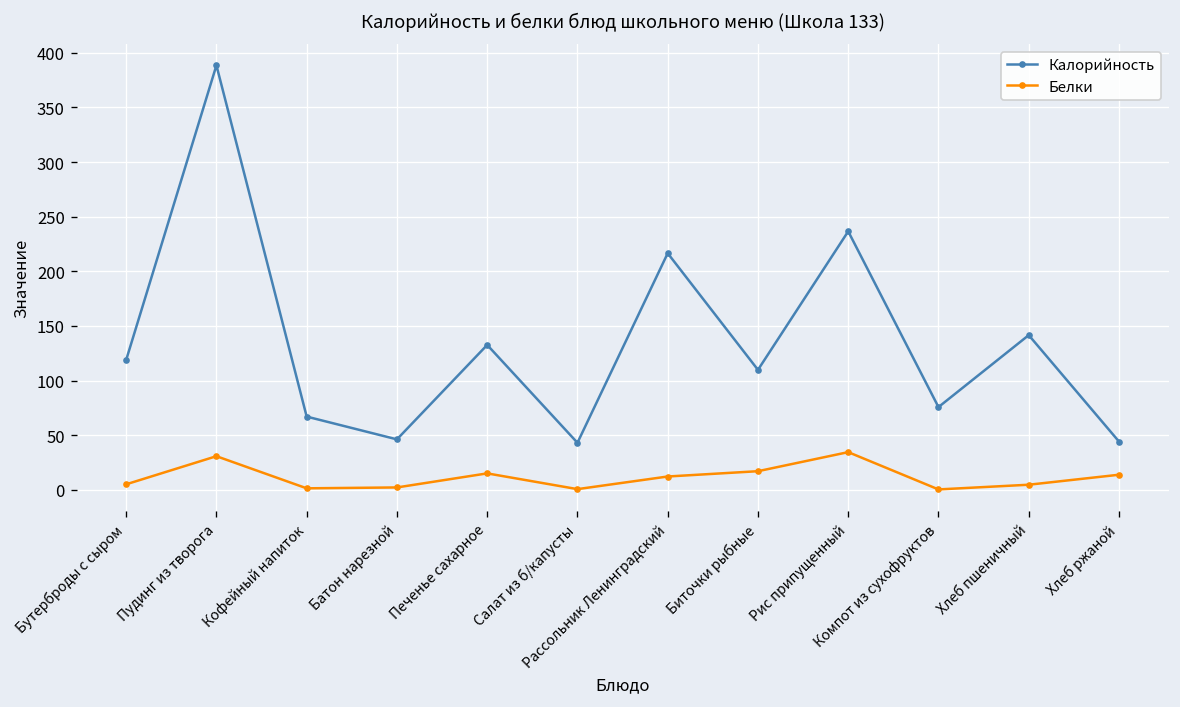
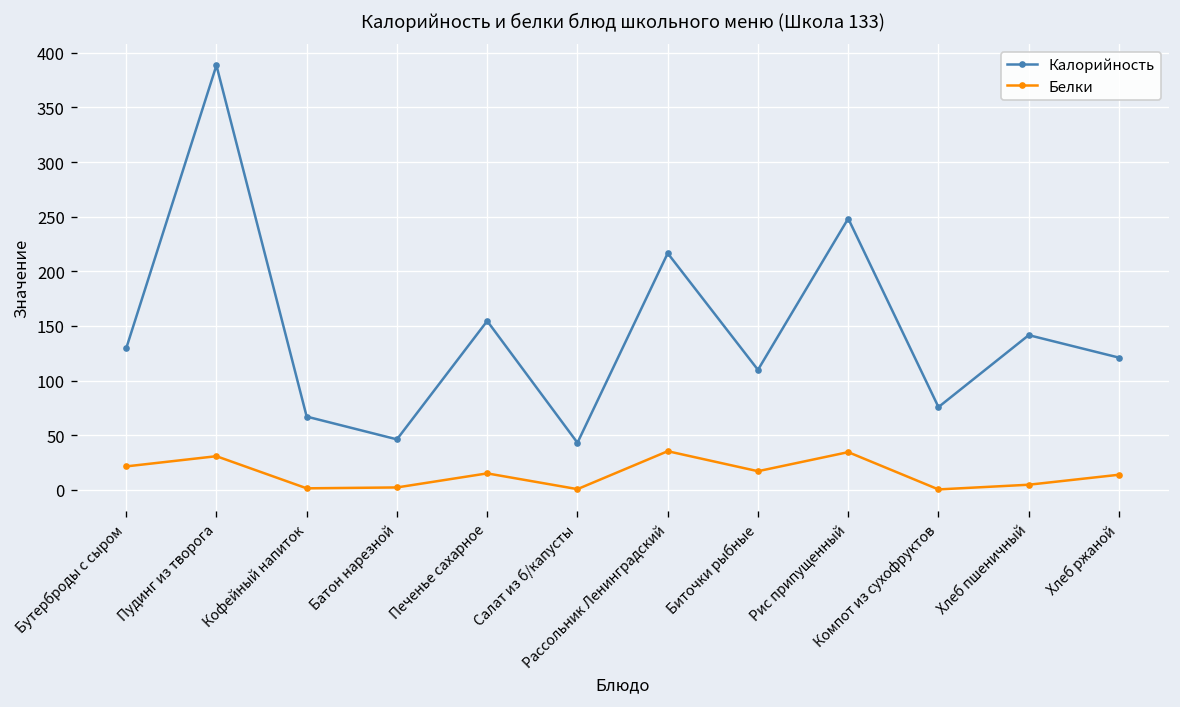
  {
    "Калорийность": {
-     "Бутерброды с сыром": 120,
+     "Бутерброды с сыром": 130,
      "Пудинг из творога": 390,
      "Кофейный напиток": 70,
      "Батон нарезной": 50,
-     "Печенье сахарное": 130,
+     "Печенье сахарное": 150,
      "Салат из б/капусты": 40,
      "Рассольник Ленинградский": 220,
      "Биточки рыбные": 110,
-     "Рис припущенный": 240,
+     "Рис припущенный": 250,
      "Компот из сухофруктов": 80,
      "Хлеб пшеничный": 140,
-     "Хлеб ржаной": 40
+     "Хлеб ржаной": 120
    },
    "Белки": {
-     "Бутерброды с сыром": 10,
+     "Бутерброды с сыром": 20,
      "Пудинг из творога": 30,
      "Кофейный напиток": 0,
      "Батон нарезной": 0,
      "Печенье сахарное": 20,
      "Салат из б/капусты": 0,
-     "Рассольник Ленинградский": 10,
+     "Рассольник Ленинградский": 40,
      "Биточки рыбные": 20,
      "Рис припущенный": 30,
      "Компот из сухофруктов": 0,
      "Хлеб пшеничный": 0,
      "Хлеб ржаной": 10
    }
  }
